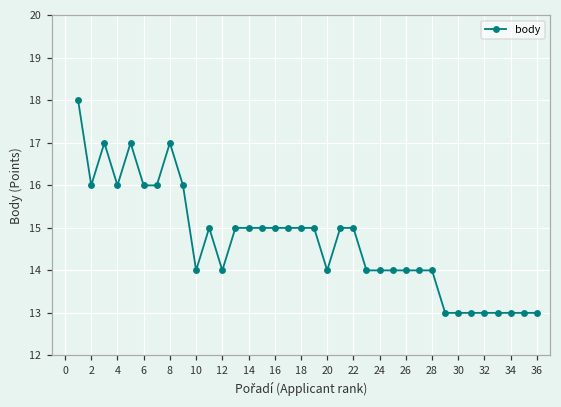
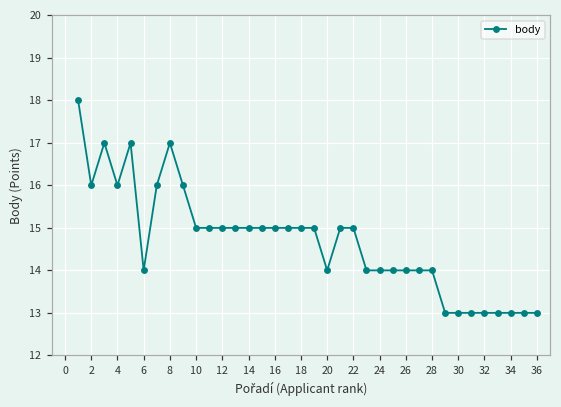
  {
    "2": 16,
    "4": 16,
-   "6": 16,
+   "6": 14,
    "8": 17,
-   "10": 14,
-   "12": 14,
+   "10": 15,
+   "12": 15,
    "14": 15,
    "16": 15,
    "18": 15,
    "20": 14,
    "22": 15,
    "24": 14,
    "26": 14,
    "28": 14,
    "30": 13,
    "32": 13,
    "34": 13,
    "36": 13
  }
